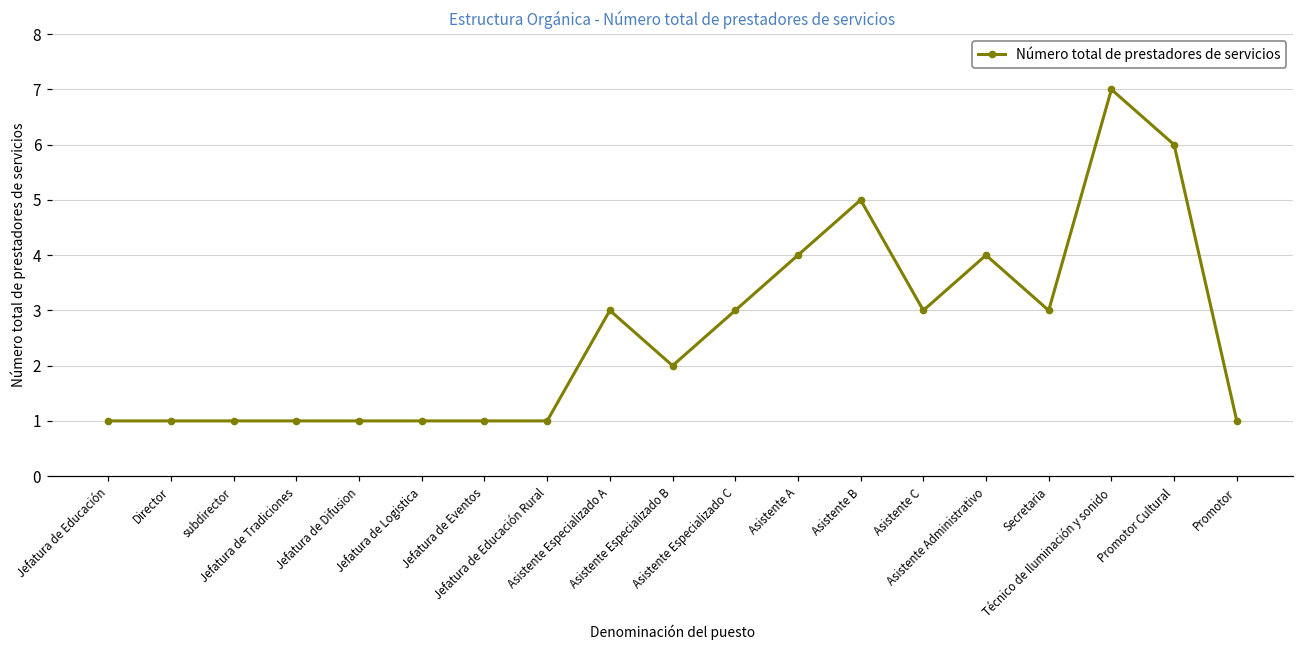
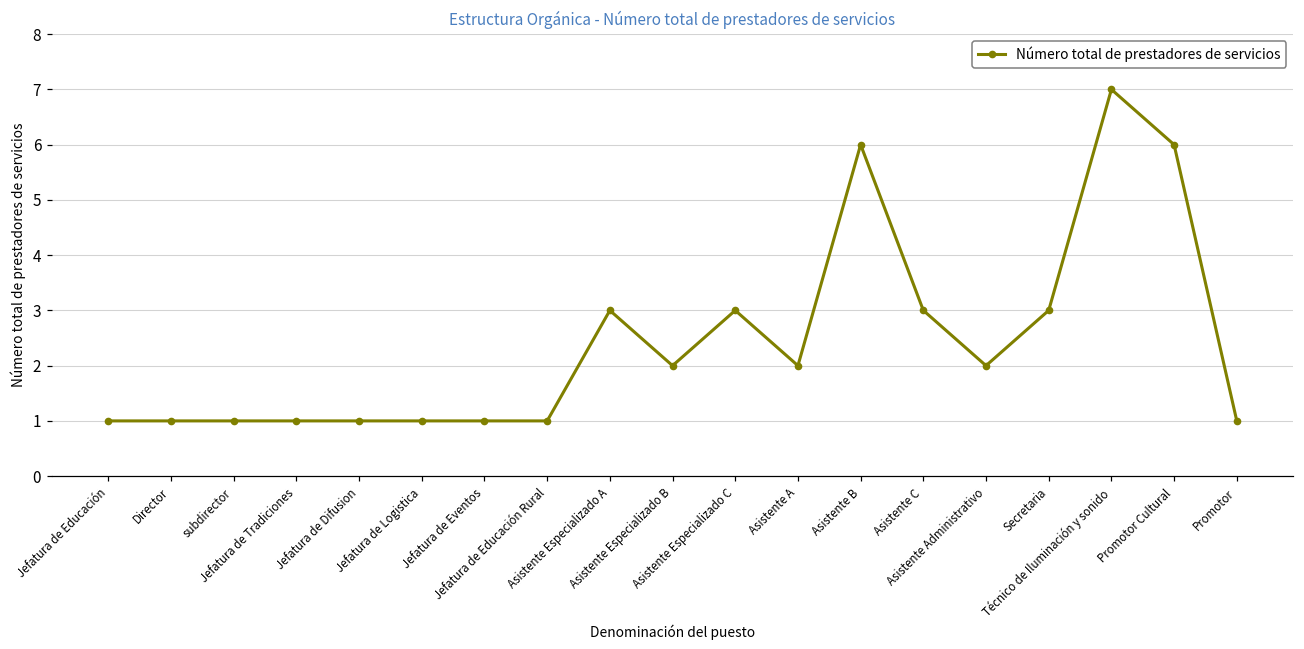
  {
    "Jefatura de Educación": 1,
    "Director": 1,
    "subdirector": 1,
    "Jefatura de Tradiciones": 1,
    "Jefatura de Difusion": 1,
    "Jefatura de Logistica": 1,
    "Jefatura de Eventos": 1,
    "Jefatura de Educación Rural": 1,
    "Asistente Especializado A": 3,
    "Asistente Especializado B": 2,
    "Asistente Especializado C": 3,
-   "Asistente A": 4,
-   "Asistente B": 5,
+   "Asistente A": 2,
+   "Asistente B": 6,
    "Asistente C": 3,
-   "Asistente Administrativo": 4,
+   "Asistente Administrativo": 2,
    "Secretaria": 3,
    "Técnico de Iluminación y sonido": 7,
    "Promotor Cultural": 6,
    "Promotor": 1
  }
